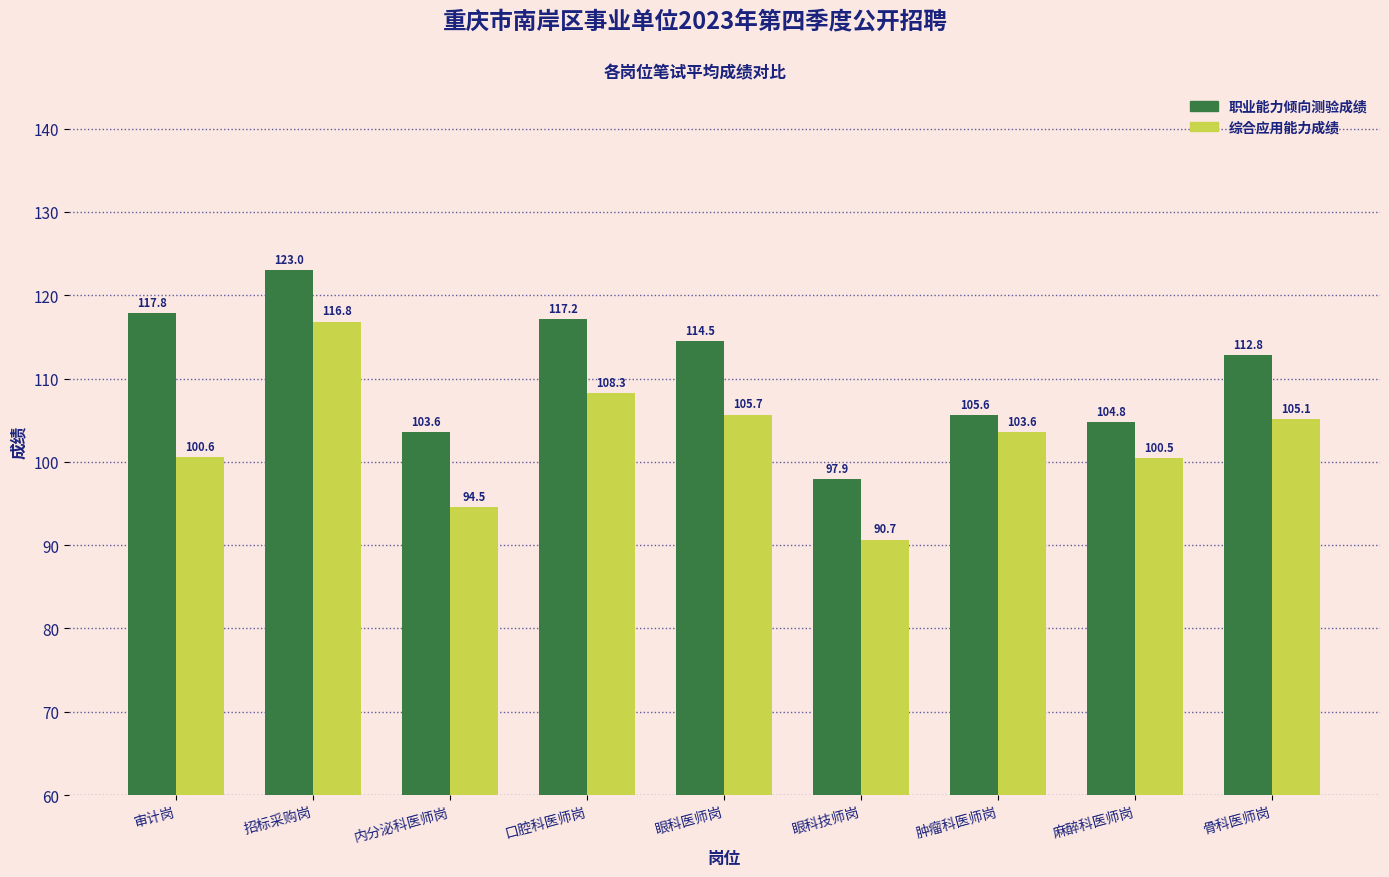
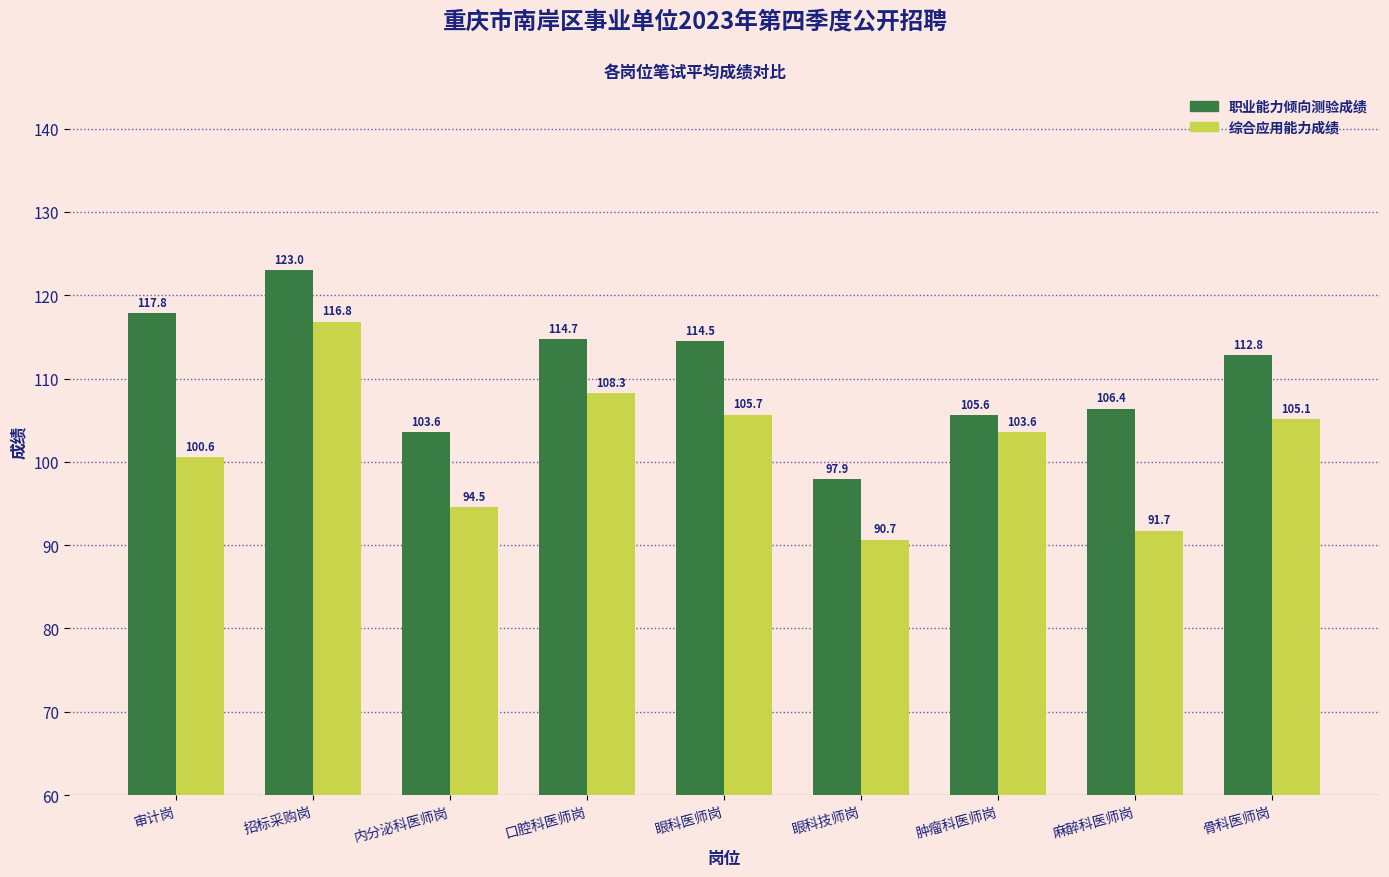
  {
    "职业能力倾向测验成绩": {
      "审计岗": 117.8,
      "招标采购岗": 123.0,
      "内分泌科医师岗": 103.6,
-     "口腔科医师岗": 117.2,
+     "口腔科医师岗": 114.7,
      "眼科医师岗": 114.5,
      "眼科技师岗": 97.9,
      "肿瘤科医师岗": 105.6,
-     "麻醉科医师岗": 104.8,
+     "麻醉科医师岗": 106.4,
      "骨科医师岗": 112.8
    },
    "综合应用能力成绩": {
      "审计岗": 100.6,
      "招标采购岗": 116.8,
      "内分泌科医师岗": 94.5,
      "口腔科医师岗": 108.3,
      "眼科医师岗": 105.7,
      "眼科技师岗": 90.7,
      "肿瘤科医师岗": 103.6,
-     "麻醉科医师岗": 100.5,
+     "麻醉科医师岗": 91.7,
      "骨科医师岗": 105.1
    }
  }
